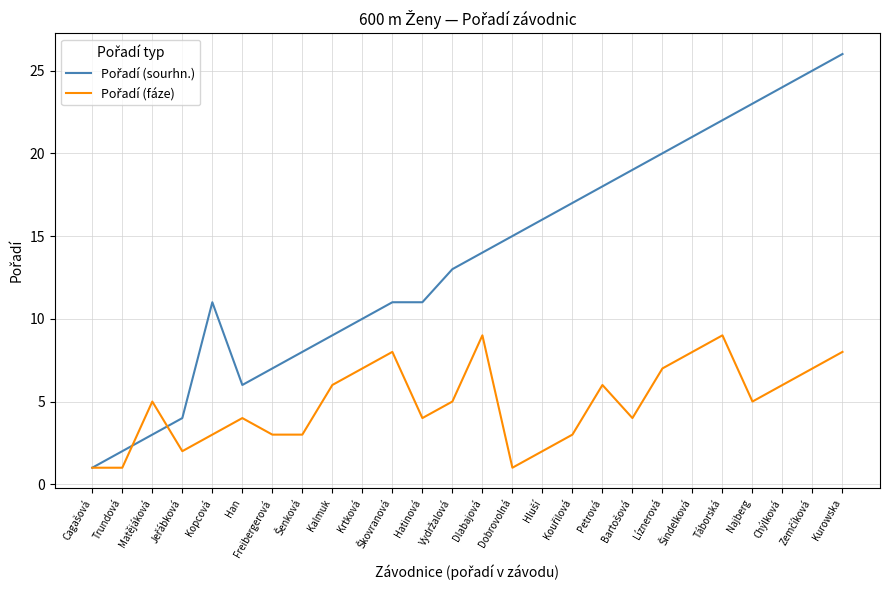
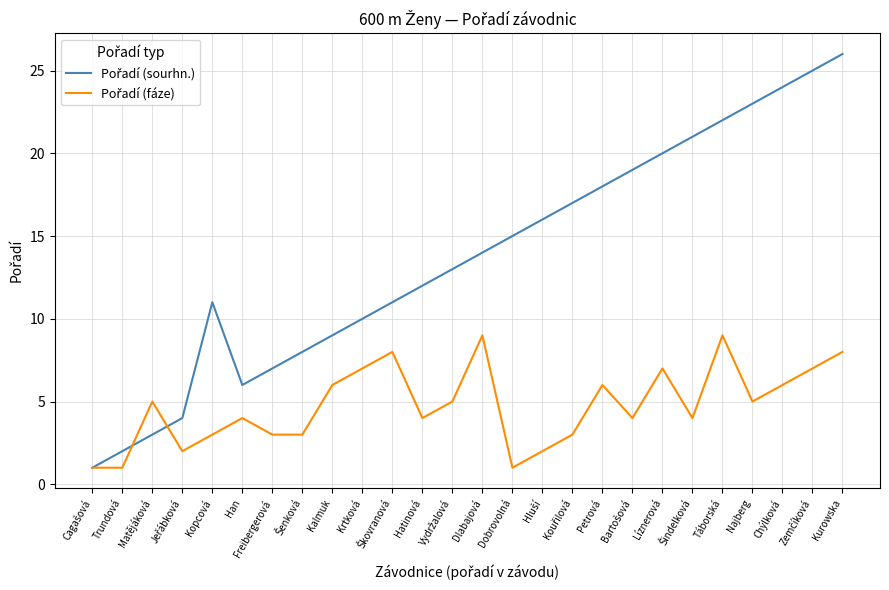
  {
    "Pořadí (sourhn.)": {
      "Trundová": 2,
      "Matějáková": 3,
      "Jeřábková": 4,
      "Kopcová": 11,
      "Han": 6,
      "Freibergerová": 7,
      "Šenková": 8,
      "Kalmuk": 9,
      "Krtková": 10,
      "Škovranová": 11,
-     "Hatinová": 11,
+     "Hatinová": 12,
      "Vydržalová": 13,
      "Dlabajová": 14,
      "Dobrovolná": 15,
      "Hluší": 16,
      "Kouřilová": 17,
      "Petrová": 18,
      "Bartošová": 19,
      "Líznerová": 20,
      "Šindelková": 21,
      "Táborská": 22,
      "Najberg": 23,
      "Chýlková": 24,
      "Zemčíková": 25,
      "Kurowska": 26
    },
    "Pořadí (fáze)": {
      "Trundová": 1,
      "Matějáková": 5,
      "Jeřábková": 2,
      "Kopcová": 3,
      "Han": 4,
      "Freibergerová": 3,
      "Šenková": 3,
      "Kalmuk": 6,
      "Krtková": 7,
      "Škovranová": 8,
      "Hatinová": 4,
      "Vydržalová": 5,
      "Dlabajová": 9,
      "Dobrovolná": 1,
      "Hluší": 2,
      "Kouřilová": 3,
      "Petrová": 6,
      "Bartošová": 4,
      "Líznerová": 7,
-     "Šindelková": 8,
+     "Šindelková": 4,
      "Táborská": 9,
      "Najberg": 5,
      "Chýlková": 6,
      "Zemčíková": 7,
      "Kurowska": 8
    }
  }
